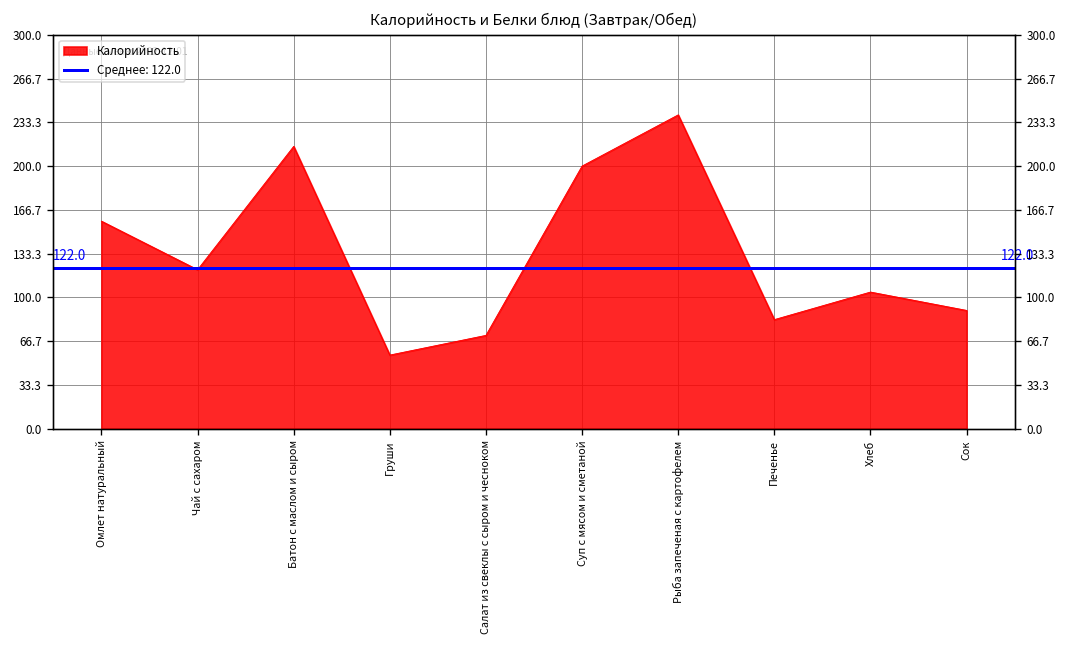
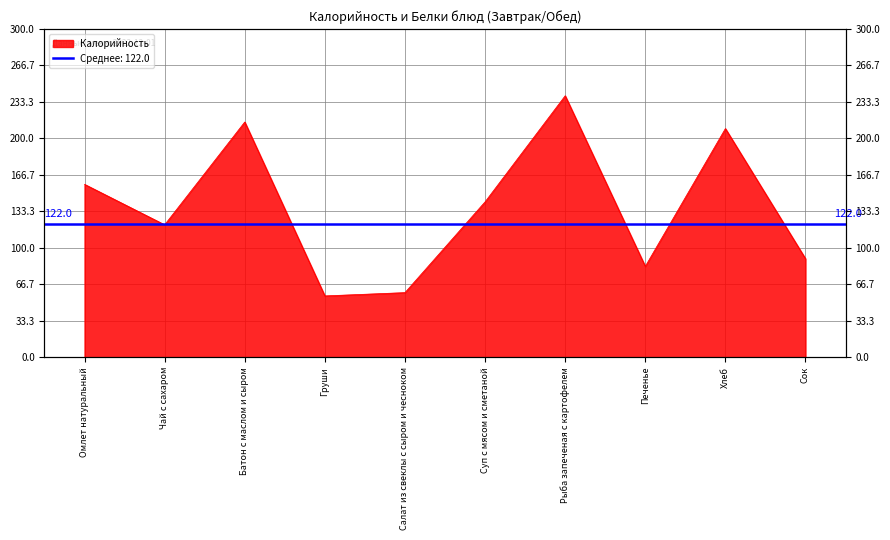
  {
    "Омлет натуральный": 158,
    "Чай с сахаром": 121,
    "Батон с маслом и сыром": 215,
    "Груши": 56,
-   "Салат из свеклы с сыром и чесноком": 71,
-   "Суп с мясом и сметаной": 200,
+   "Салат из свеклы с сыром и чесноком": 59,
+   "Суп с мясом и сметаной": 142,
    "Рыба запеченая с картофелем": 239,
    "Печенье": 83,
-   "Хлеб": 104,
+   "Хлеб": 209,
    "Сок": 90
  }
